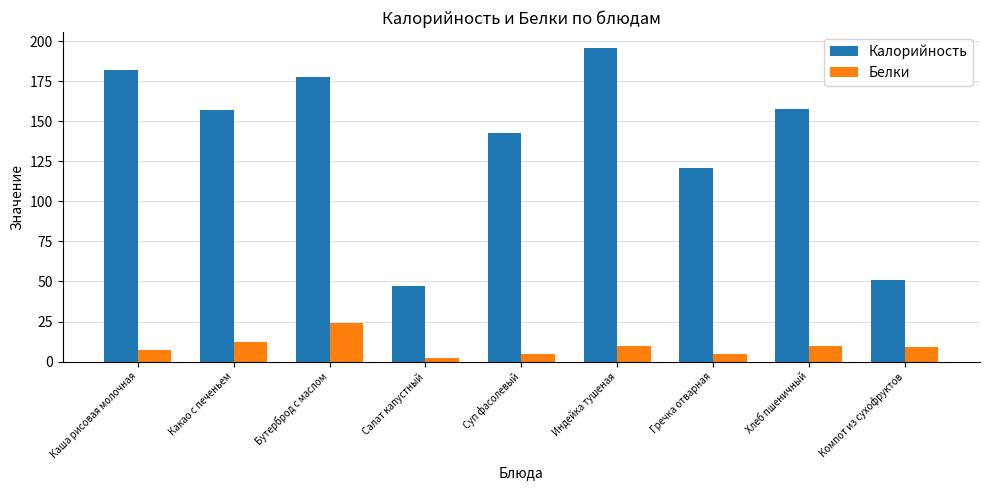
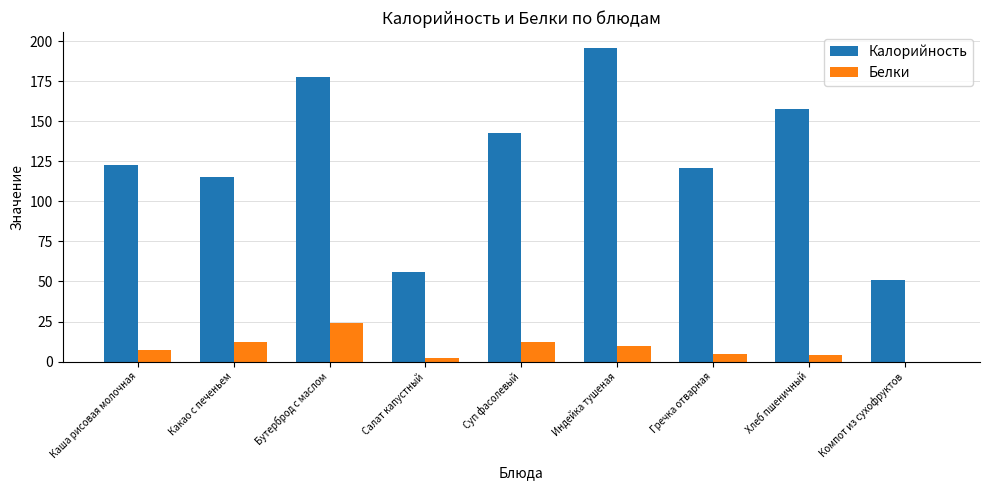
  {
    "Калорийность": {
-     "Каша рисовая молочная": 182,
-     "Какао с печеньем": 157,
+     "Каша рисовая молочная": 123,
+     "Какао с печеньем": 115,
      "Бутерброд с маслом": 178,
-     "Салат капустный": 47,
+     "Салат капустный": 56,
      "Суп фасолевый": 143,
      "Индейка тушеная": 196,
      "Гречка отварная": 121,
      "Хлеб пшеничный": 158,
      "Компот из сухофруктов": 51
    },
    "Белки": {
      "Каша рисовая молочная": 7,
      "Какао с печеньем": 12,
      "Бутерброд с маслом": 24,
      "Салат капустный": 2,
-     "Суп фасолевый": 5,
+     "Суп фасолевый": 12,
      "Индейка тушеная": 10,
      "Гречка отварная": 5,
-     "Хлеб пшеничный": 10,
-     "Компот из сухофруктов": 9
+     "Хлеб пшеничный": 4,
+     "Компот из сухофруктов": 0
    }
  }
